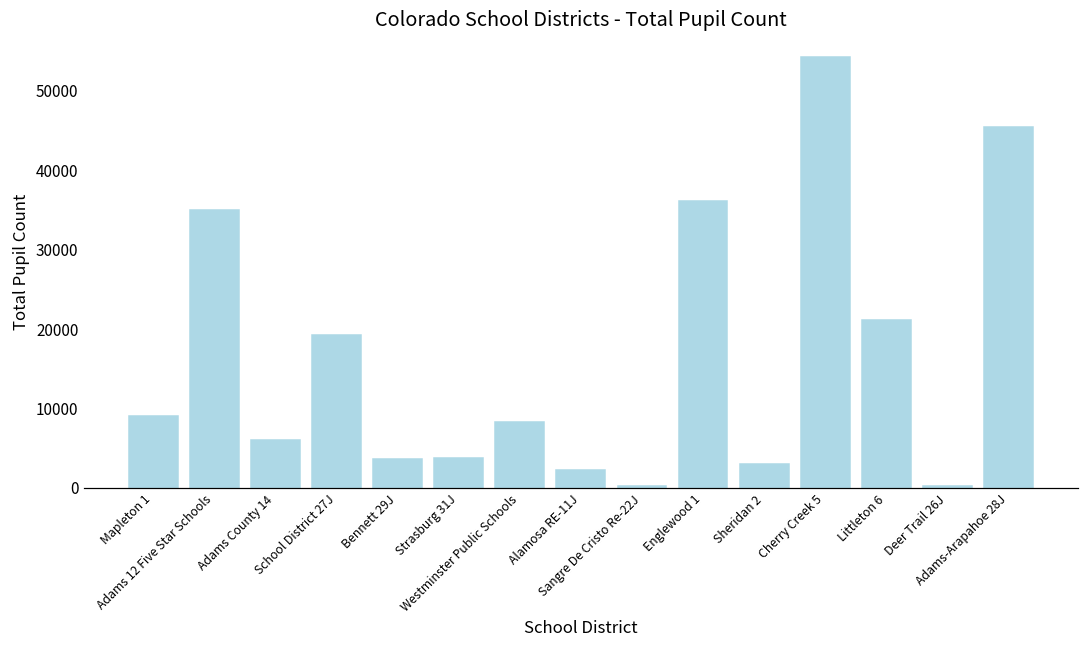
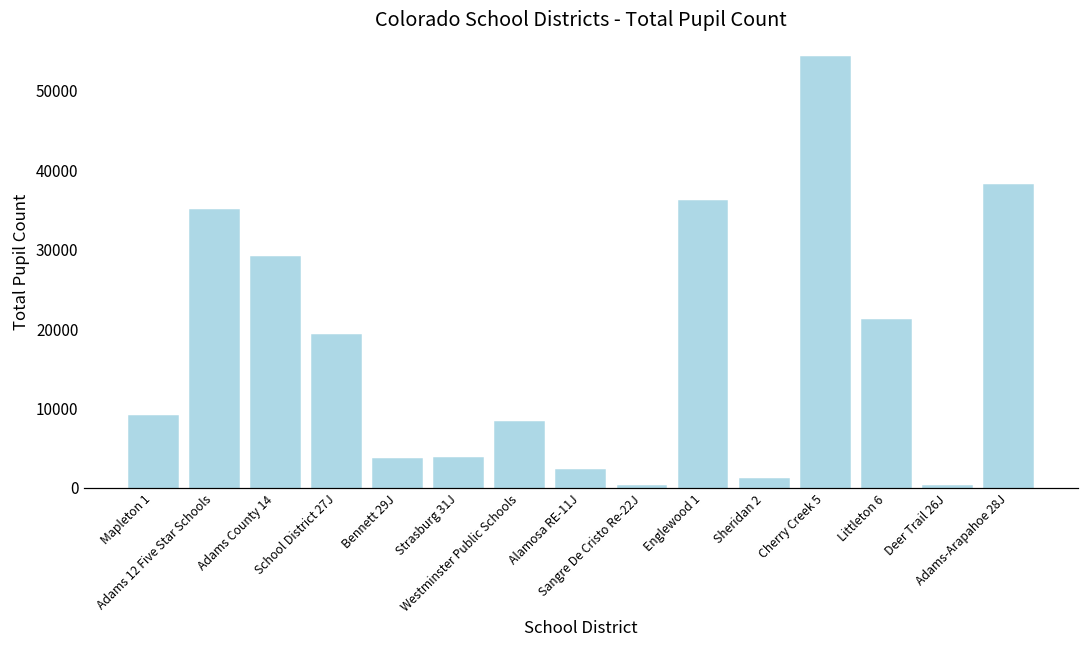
  {
    "Mapleton 1": 9000,
    "Adams 12 Five Star Schools": 35000,
-   "Adams County 14": 6000,
+   "Adams County 14": 29000,
    "School District 27J": 19000,
    "Bennett 29J": 4000,
    "Strasburg 31J": 4000,
    "Westminster Public Schools": 8000,
    "Alamosa RE-11J": 2000,
    "Englewood 1": 36000,
-   "Sheridan 2": 3000,
+   "Sheridan 2": 1000,
    "Cherry Creek 5": 54000,
    "Littleton 6": 21000,
-   "Adams-Arapahoe 28J": 45000
+   "Adams-Arapahoe 28J": 38000
  }
